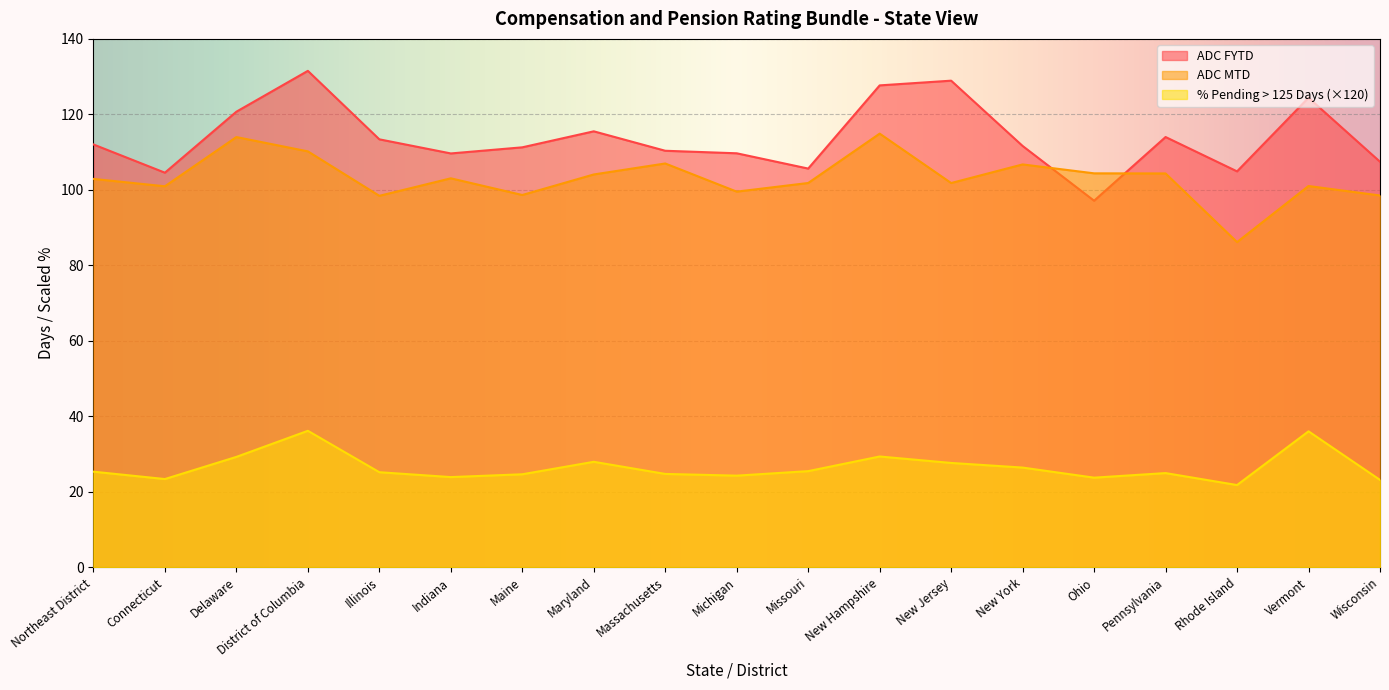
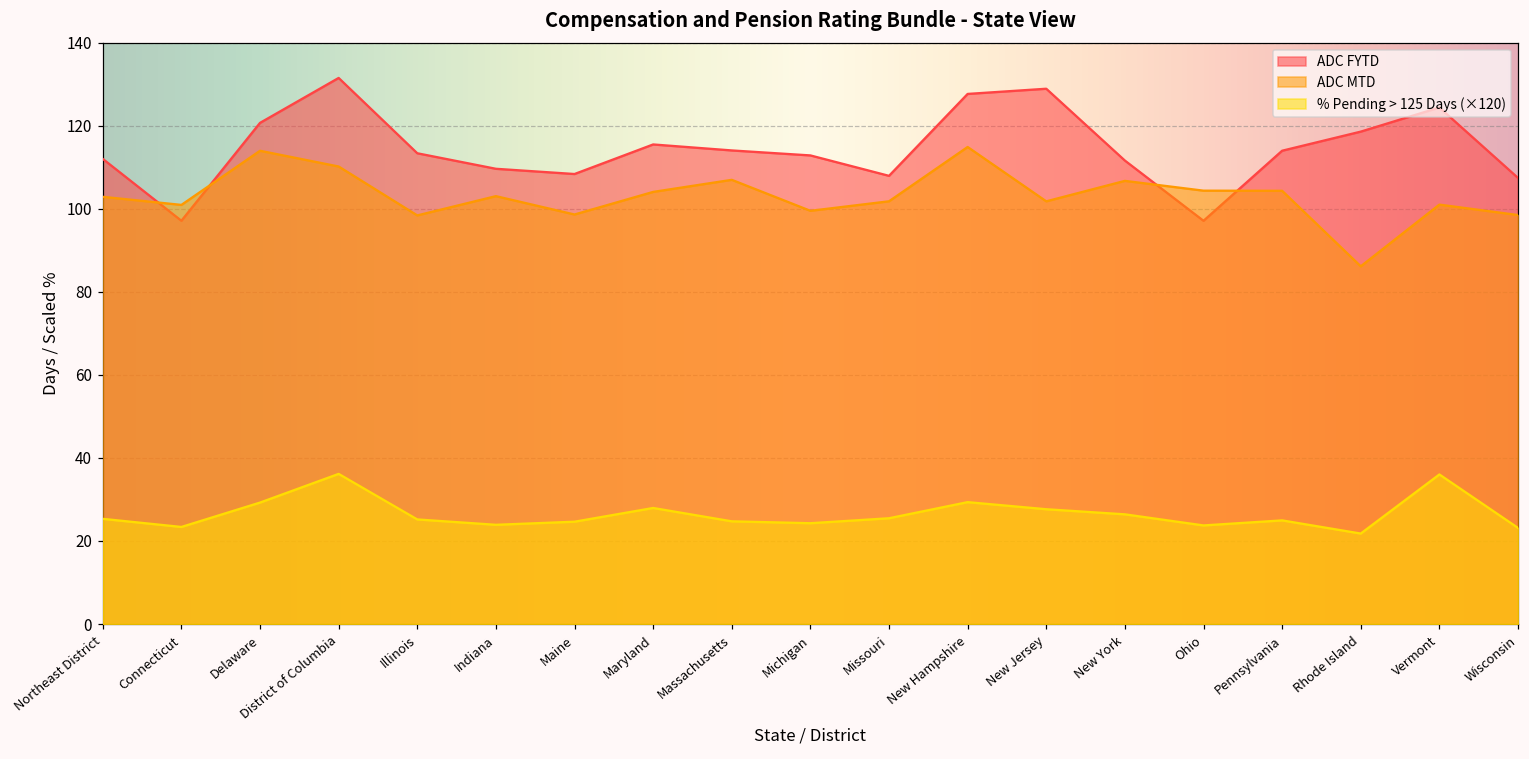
  {
    "ADC FYTD": {
      "Northeast District": 112,
-     "Connecticut": 105,
+     "Connecticut": 97,
      "Delaware": 121,
      "District of Columbia": 132,
      "Illinois": 113,
      "Indiana": 110,
-     "Maine": 111,
+     "Maine": 108,
      "Maryland": 116,
-     "Massachusetts": 110,
-     "Michigan": 110,
-     "Missouri": 106,
+     "Massachusetts": 114,
+     "Michigan": 113,
+     "Missouri": 108,
      "New Hampshire": 128,
      "New Jersey": 129,
      "New York": 112,
      "Ohio": 97,
      "Pennsylvania": 114,
-     "Rhode Island": 105,
+     "Rhode Island": 119,
      "Wisconsin": 107
    }
  }
